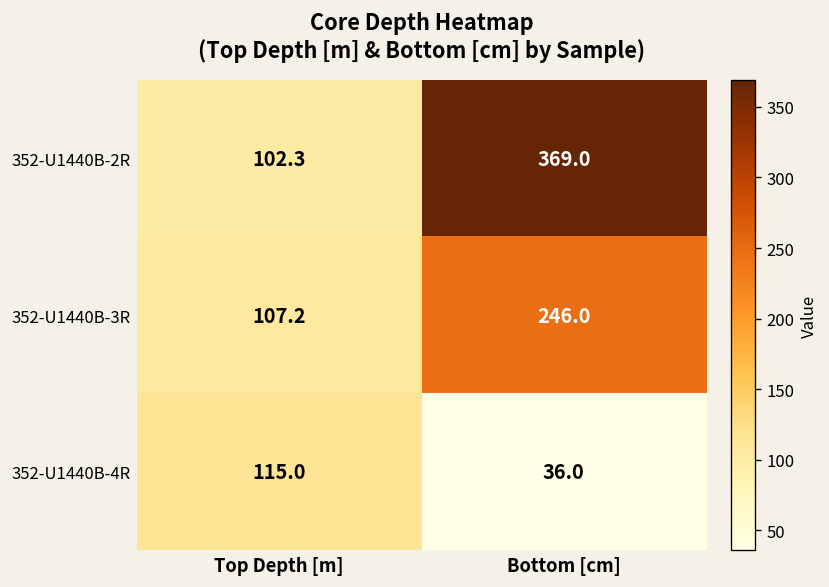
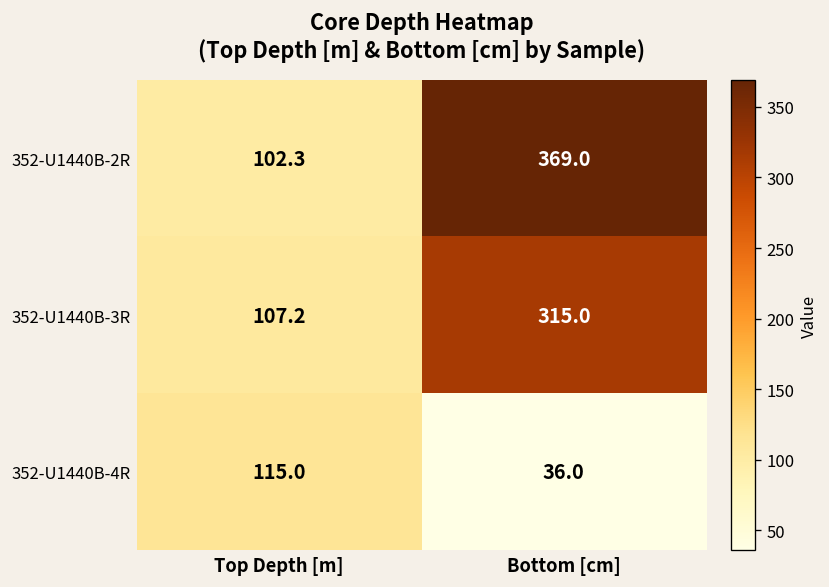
  {
    "352-U1440B-2R": {
      "Top Depth [m]": 102.3,
      "Bottom [cm]": 369.0
    },
    "352-U1440B-3R": {
      "Top Depth [m]": 107.2,
-     "Bottom [cm]": 246.0
+     "Bottom [cm]": 315.0
    },
    "352-U1440B-4R": {
      "Top Depth [m]": 115.0,
      "Bottom [cm]": 36.0
    }
  }
